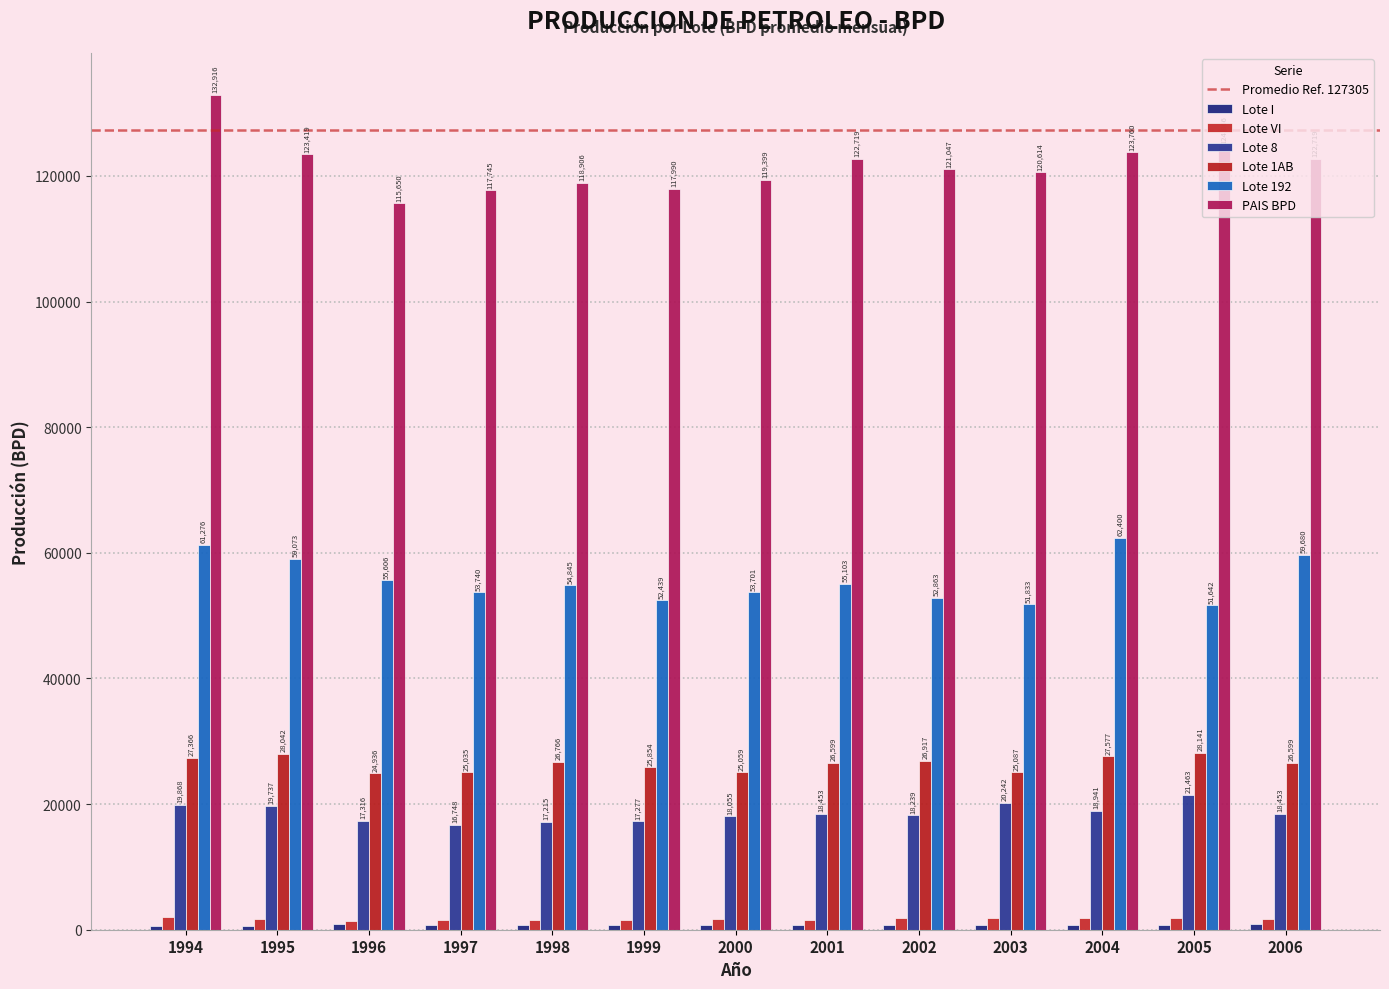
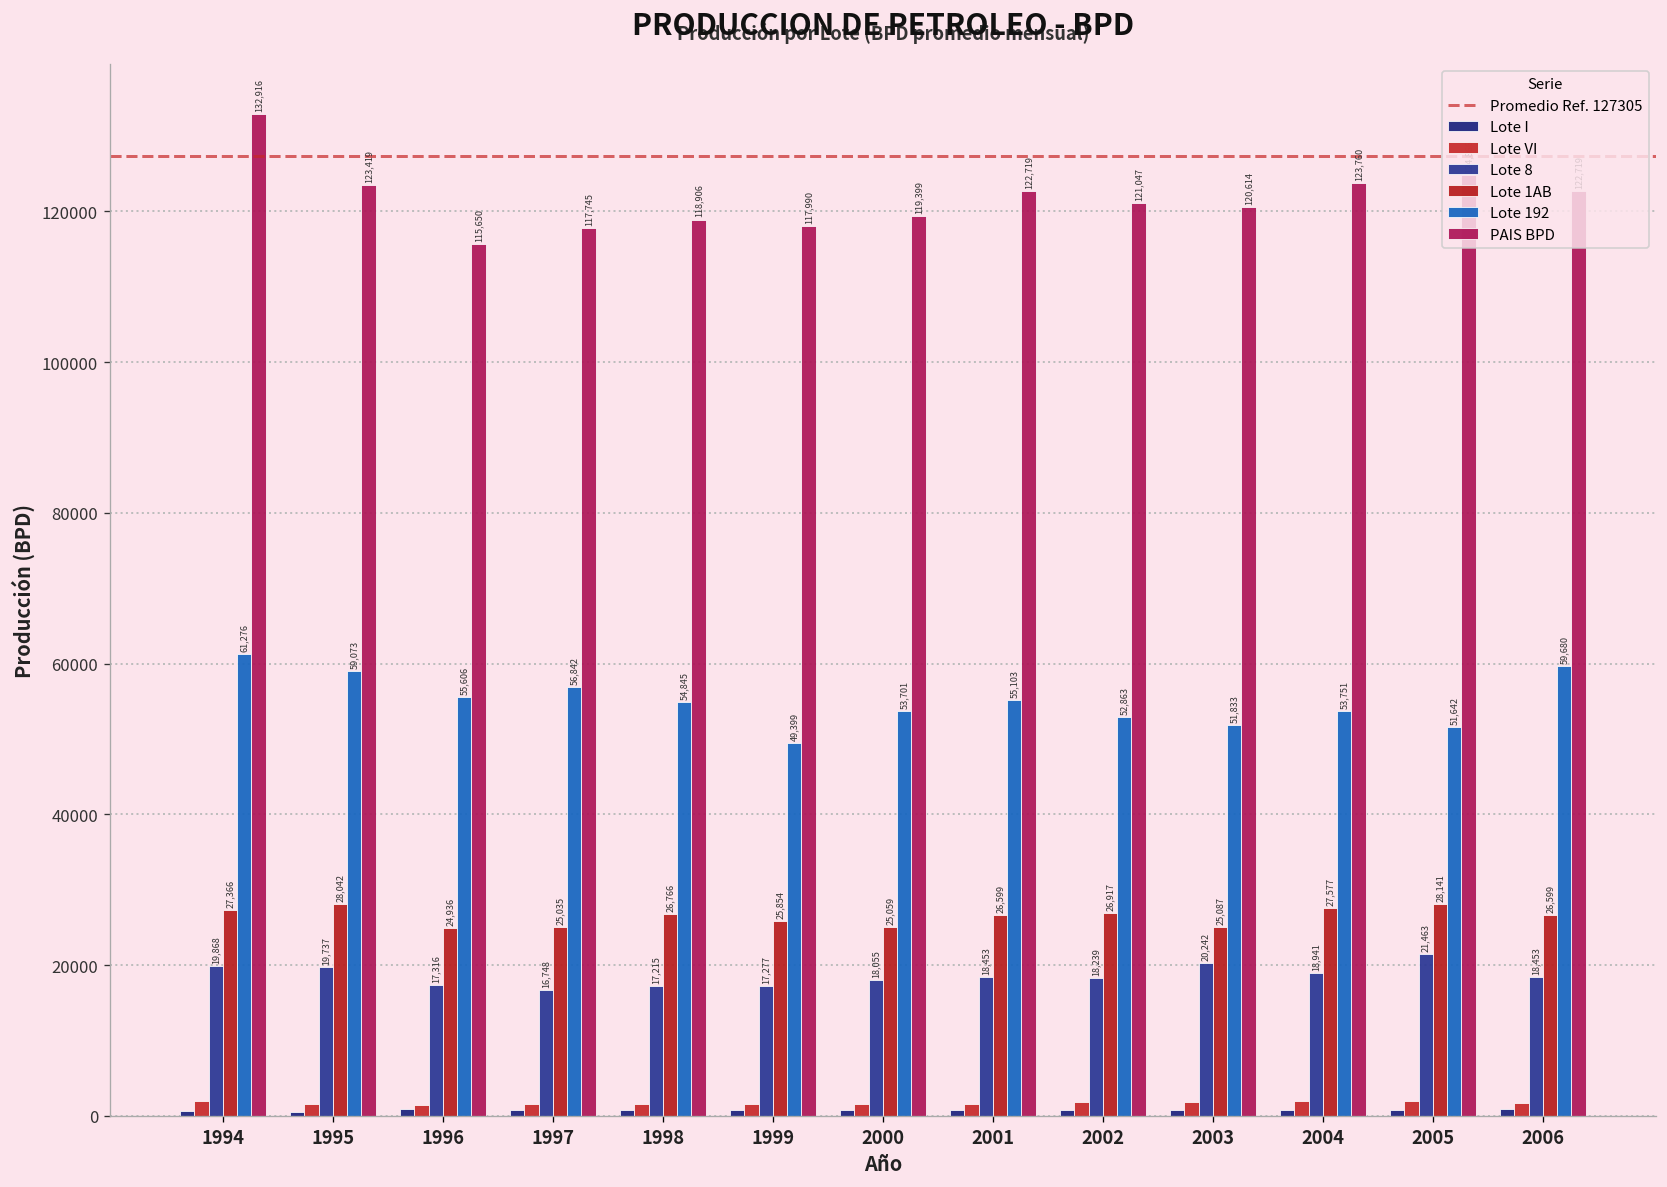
  {
    "Lote 192": {
      "1994": "61,276",
      "1995": "59,073",
      "1996": "55,606",
-     "1997": "53,740",
+     "1997": "56,842",
      "1998": "54,845",
-     "1999": "52,439",
+     "1999": "49,399",
      "2000": "53,701",
      "2001": "55,103",
      "2002": "52,863",
      "2003": "51,833",
-     "2004": "62,400",
+     "2004": "53,751",
      "2005": "51,642",
      "2006": "59,680"
    }
  }
